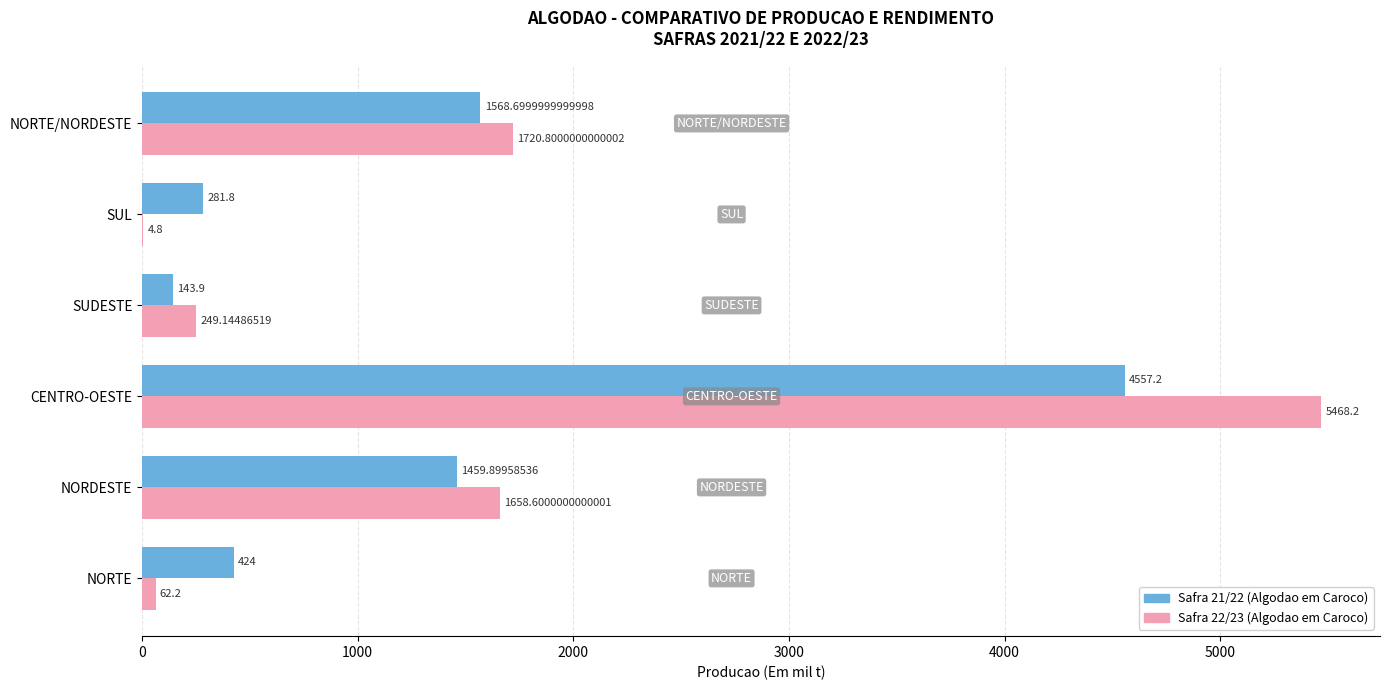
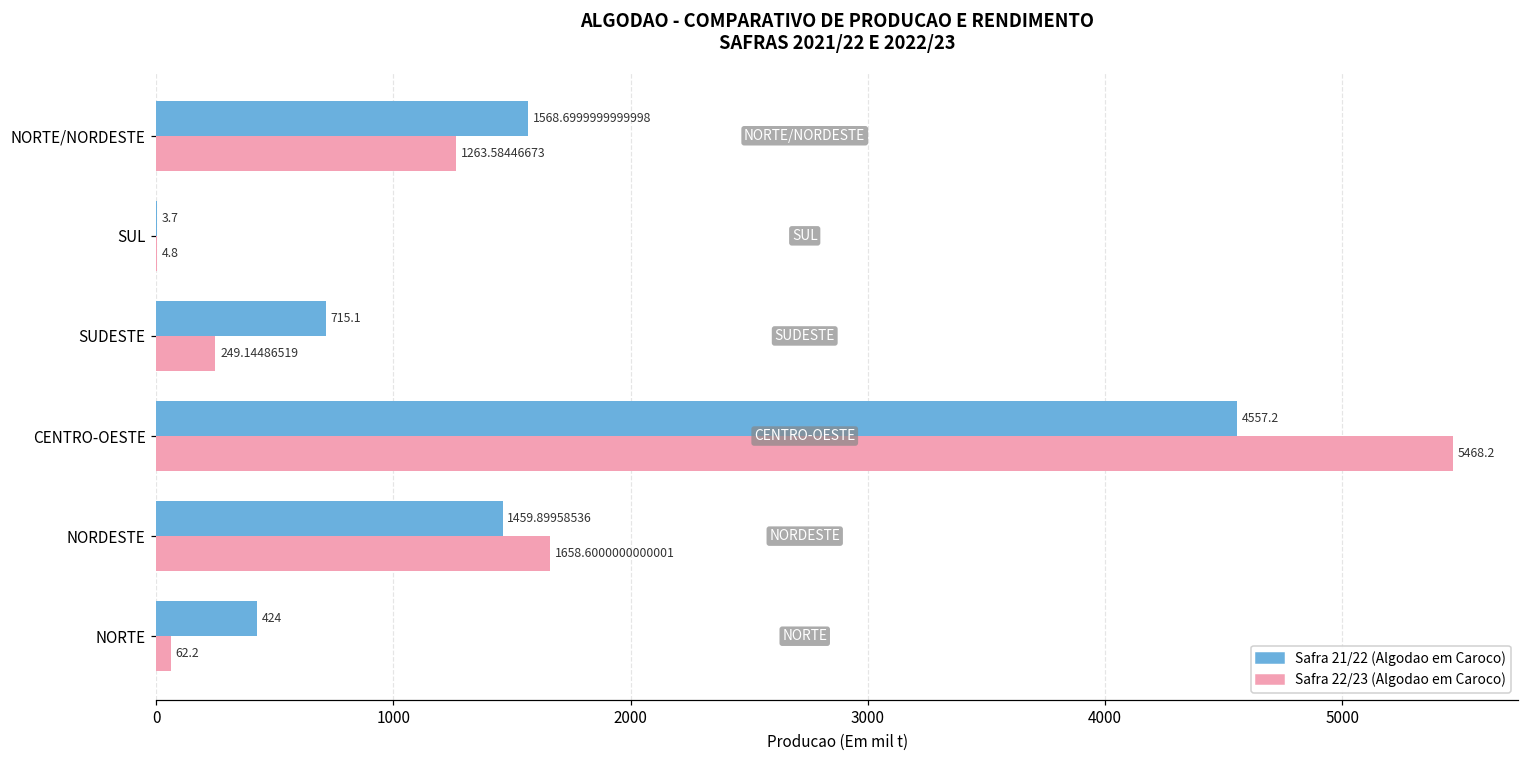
  {
    "Safra 21/22 (Algodao em Caroco)": {
      "NORTE/NORDESTE": 1568.6999999999998,
-     "SUL": 281.8,
-     "SUDESTE": 143.9,
+     "SUL": 3.7,
+     "SUDESTE": 715.1,
      "CENTRO-OESTE": 4557.2,
      "NORDESTE": 1459.89958536,
      "NORTE": 424
    },
    "Safra 22/23 (Algodao em Caroco)": {
-     "NORTE/NORDESTE": 1720.8000000000002,
+     "NORTE/NORDESTE": 1263.58446673,
      "SUL": 4.8,
      "SUDESTE": 249.14486519,
      "CENTRO-OESTE": 5468.2,
      "NORDESTE": 1658.6000000000001,
      "NORTE": 62.2
    }
  }
